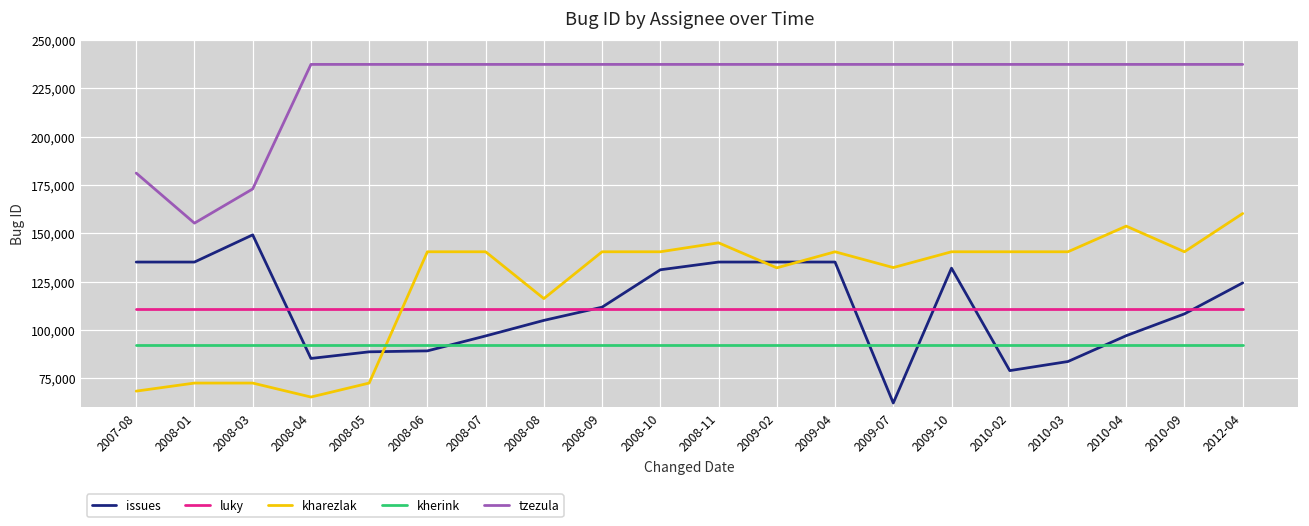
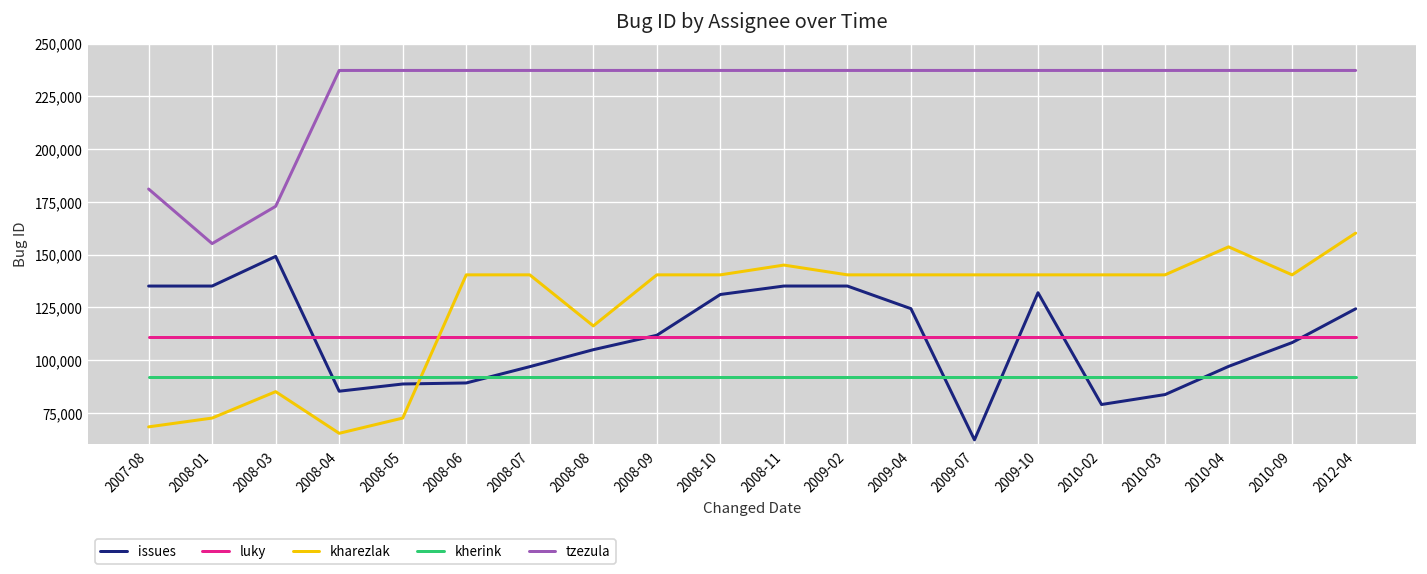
  {
    "issues": {
      "2007-08": "135,000",
      "2008-01": "135,000",
      "2008-03": "149,000",
      "2008-04": "85,000",
      "2008-05": "89,000",
      "2008-06": "89,000",
      "2008-07": "97,000",
      "2008-08": "105,000",
      "2008-10": "131,000",
      "2008-11": "135,000",
      "2009-02": "135,000",
-     "2009-04": "135,000",
+     "2009-04": "124,000",
      "2009-07": "62,000",
      "2009-10": "132,000",
      "2010-02": "79,000",
      "2010-03": "84,000",
      "2010-04": "97,000",
      "2010-09": "108,000",
      "2012-04": "124,000"
    },
    "luky": {
      "2007-08": "111,000",
      "2008-01": "111,000",
      "2008-03": "111,000",
      "2008-04": "111,000",
      "2008-05": "111,000",
      "2008-06": "111,000",
      "2008-07": "111,000",
      "2008-08": "111,000",
      "2008-10": "111,000",
      "2008-11": "111,000",
      "2009-02": "111,000",
      "2009-04": "111,000",
      "2009-07": "111,000",
      "2009-10": "111,000",
      "2010-02": "111,000",
      "2010-03": "111,000",
      "2010-04": "111,000",
      "2010-09": "111,000",
      "2012-04": "111,000"
    },
    "kharezlak": {
      "2007-08": "68,000",
      "2008-01": "73,000",
-     "2008-03": "73,000",
+     "2008-03": "85,000",
      "2008-04": "65,000",
      "2008-05": "73,000",
      "2008-06": "140,000",
      "2008-07": "140,000",
      "2008-08": "116,000",
      "2008-09": "140,000",
      "2008-10": "140,000",
      "2008-11": "145,000",
-     "2009-02": "132,000",
+     "2009-02": "140,000",
      "2009-04": "140,000",
-     "2009-07": "132,000",
+     "2009-07": "140,000",
      "2009-10": "140,000",
      "2010-02": "140,000",
      "2010-03": "140,000",
      "2010-04": "154,000",
      "2010-09": "140,000",
      "2012-04": "160,000"
    },
    "kherink": {
      "2007-08": "92,000",
      "2008-01": "92,000",
      "2008-03": "92,000",
      "2008-04": "92,000",
      "2008-05": "92,000",
      "2008-06": "92,000",
      "2008-07": "92,000",
      "2008-08": "92,000",
      "2008-09": "92,000",
      "2008-10": "92,000",
      "2008-11": "92,000",
      "2009-02": "92,000",
      "2009-04": "92,000",
      "2009-07": "92,000",
      "2009-10": "92,000",
      "2010-02": "92,000",
      "2010-03": "92,000",
      "2010-04": "92,000",
      "2010-09": "92,000",
      "2012-04": "92,000"
    },
    "tzezula": {
      "2007-08": "181,000",
      "2008-01": "155,000",
      "2008-03": "173,000",
      "2008-04": "237,000",
      "2008-05": "237,000",
      "2008-06": "237,000",
      "2008-07": "237,000",
      "2008-08": "237,000",
      "2008-09": "237,000",
      "2008-10": "237,000",
      "2008-11": "237,000",
      "2009-02": "237,000",
      "2009-04": "237,000",
      "2009-07": "237,000",
      "2009-10": "237,000",
      "2010-02": "237,000",
      "2010-03": "237,000",
      "2010-04": "237,000",
      "2010-09": "237,000",
      "2012-04": "237,000"
    }
  }
